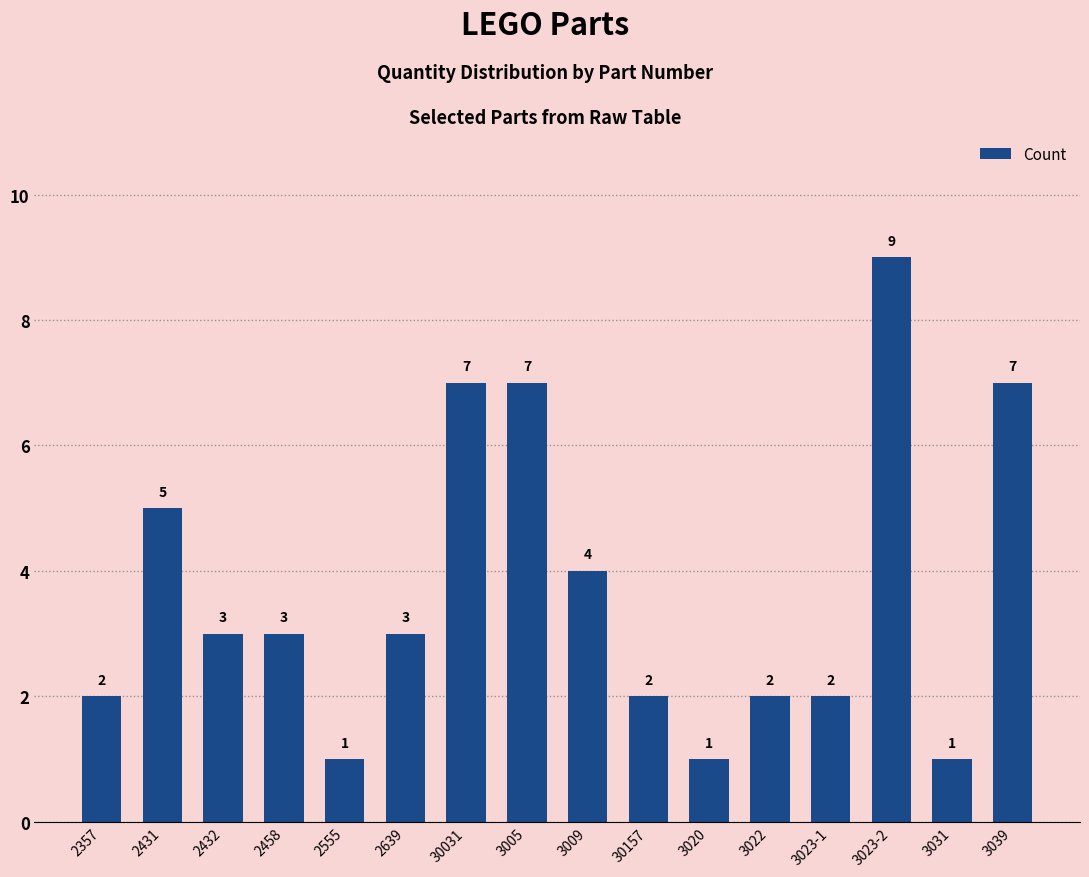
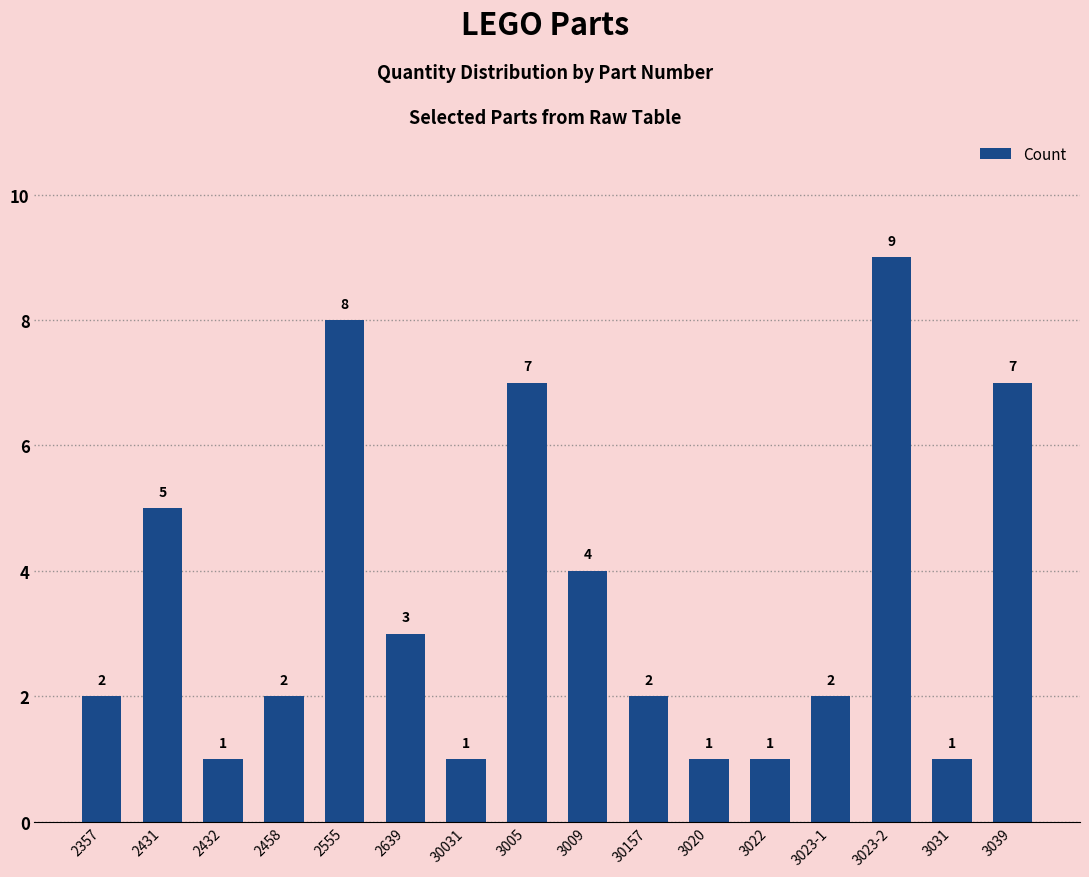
  {
    "2357": 2,
    "2431": 5,
-   "2432": 3,
-   "2458": 3,
-   "2555": 1,
+   "2432": 1,
+   "2458": 2,
+   "2555": 8,
    "2639": 3,
-   "30031": 7,
+   "30031": 1,
    "3005": 7,
    "3009": 4,
    "30157": 2,
    "3020": 1,
-   "3022": 2,
+   "3022": 1,
    "3023-1": 2,
    "3023-2": 9,
    "3031": 1,
    "3039": 7
  }
